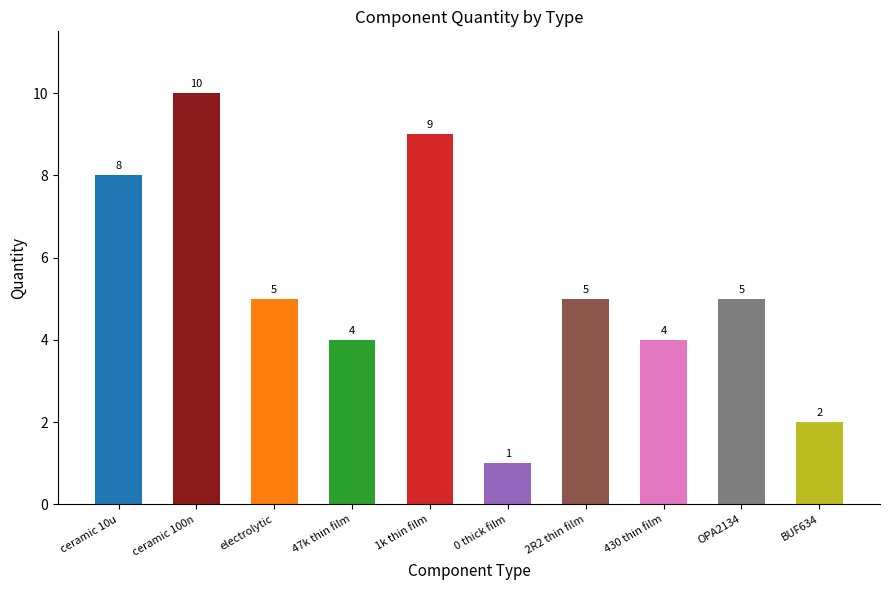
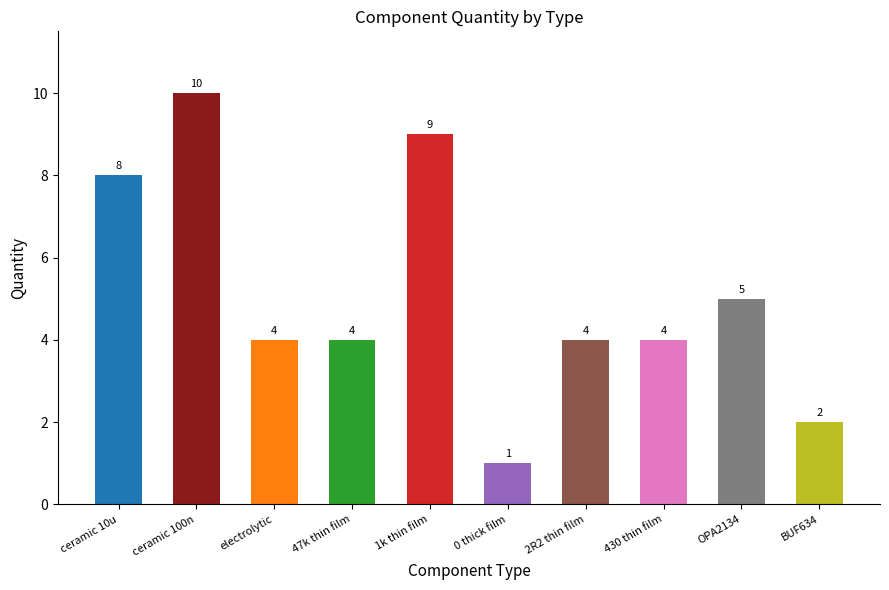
  {
    "ceramic 10u": 8,
    "ceramic 100n": 10,
-   "electrolytic": 5,
+   "electrolytic": 4,
    "47k thin film": 4,
    "1k thin film": 9,
    "0 thick film": 1,
-   "2R2 thin film": 5,
+   "2R2 thin film": 4,
    "430 thin film": 4,
    "OPA2134": 5,
    "BUF634": 2
  }
